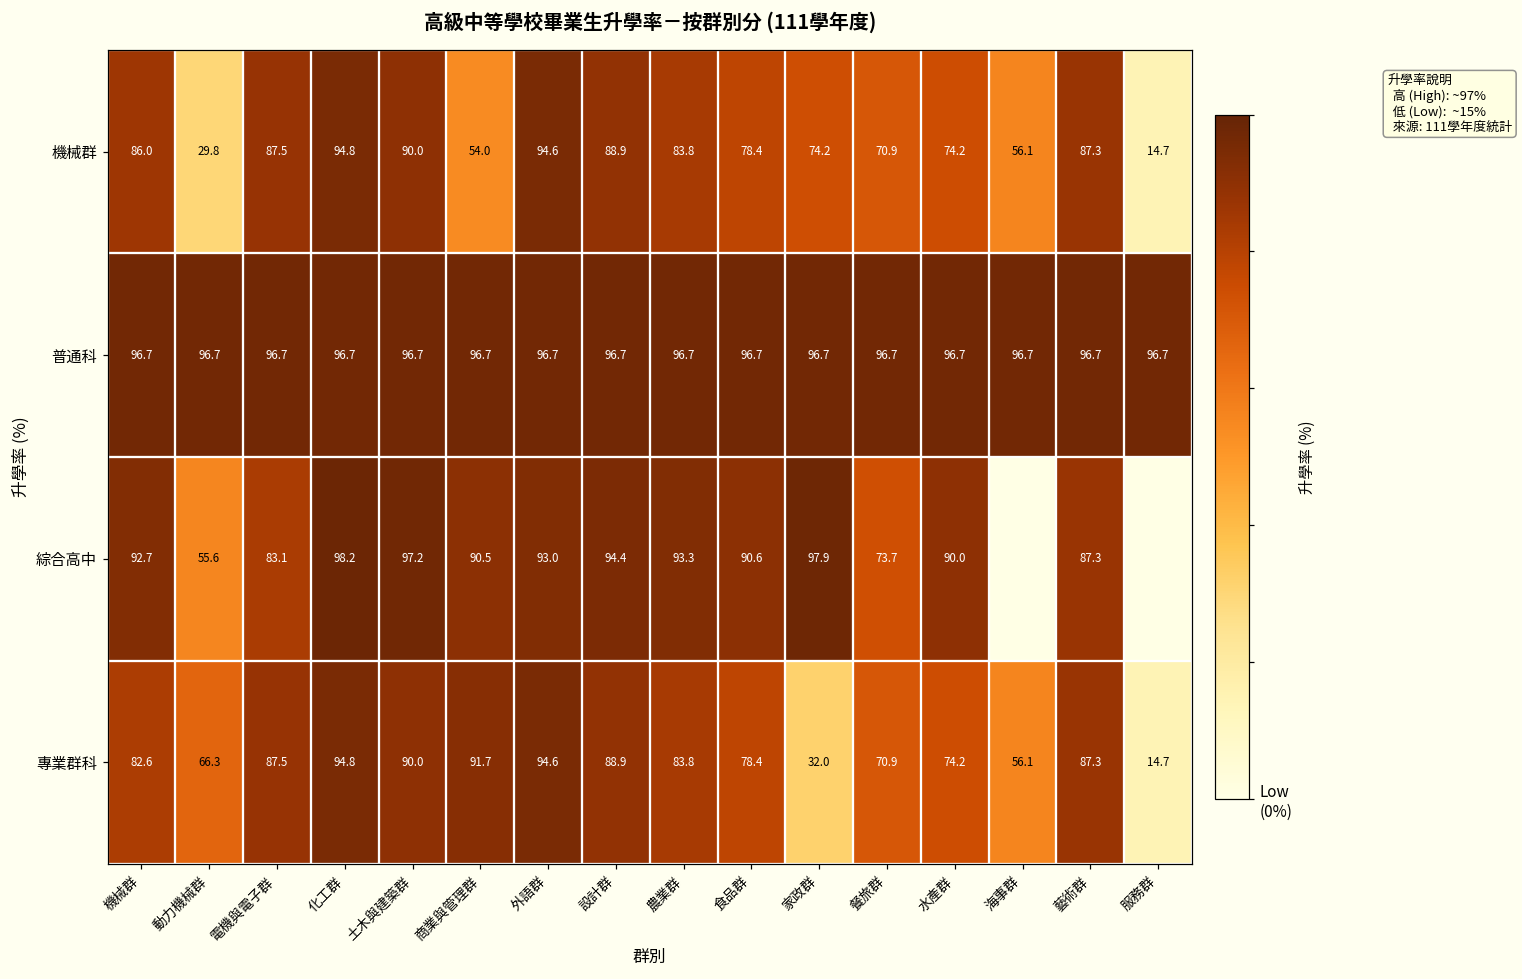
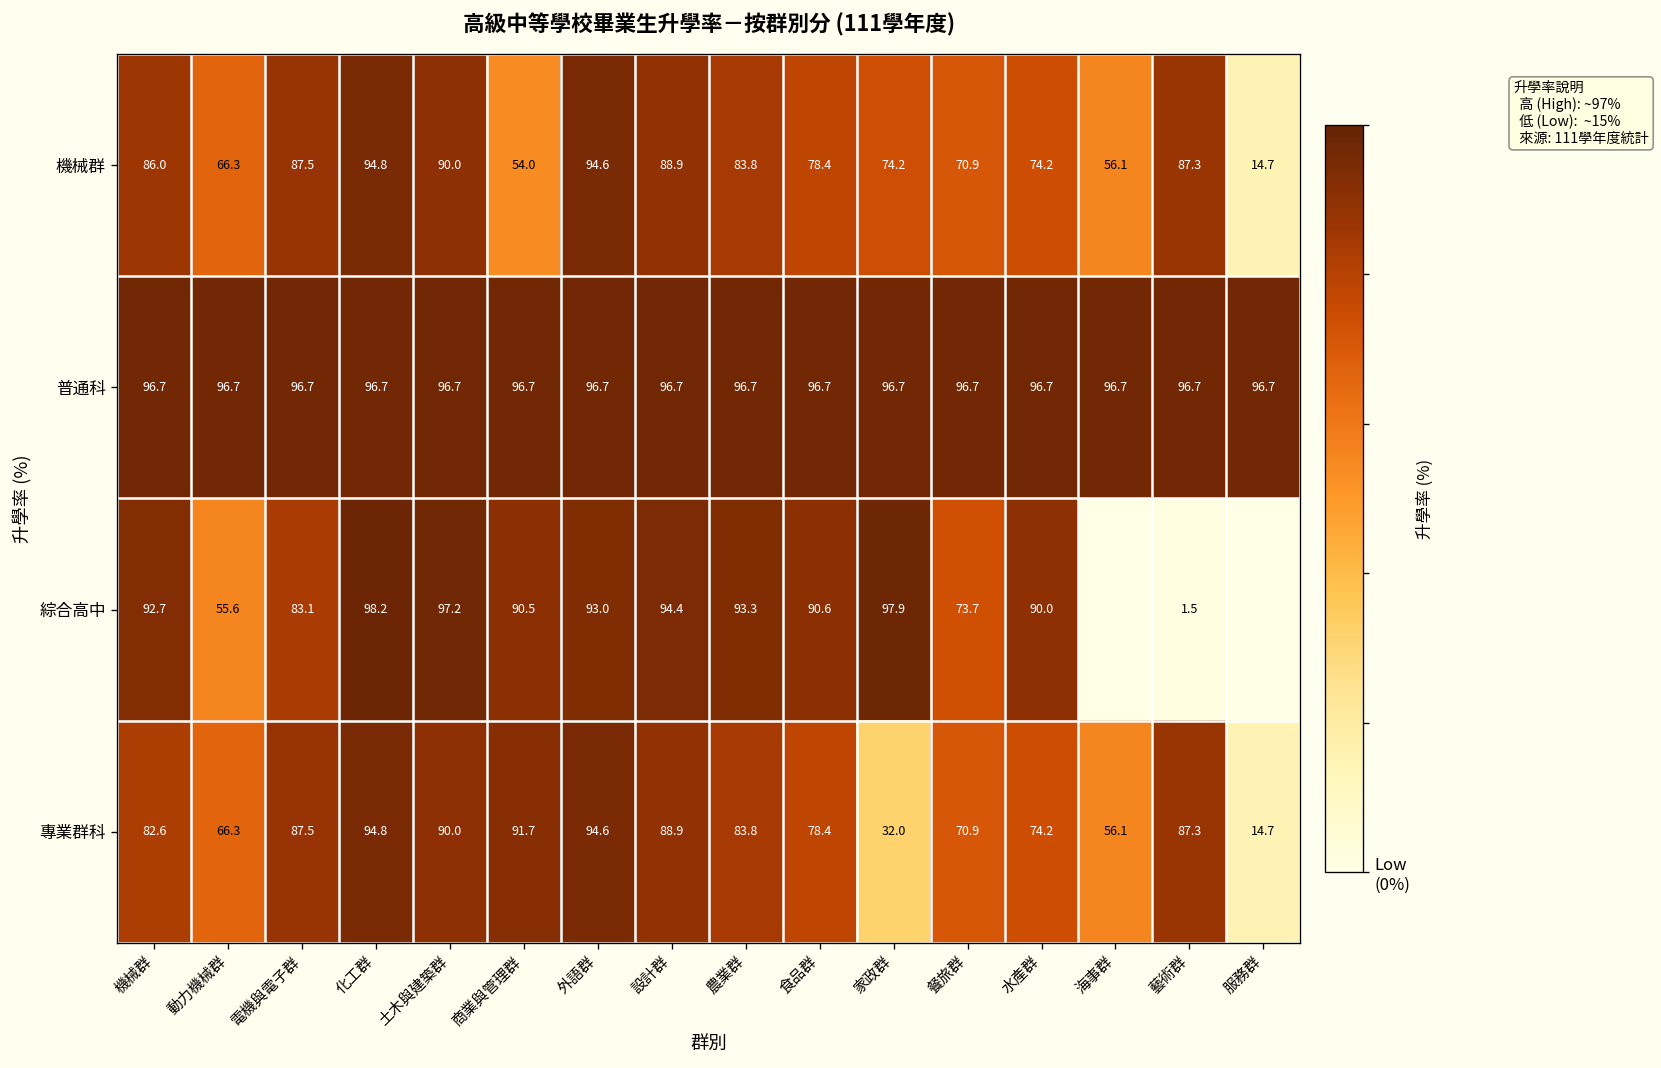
  {
    "機械群": {
      "機械群": 86.0,
-     "動力機械群": 29.8,
+     "動力機械群": 66.3,
      "電機與電子群": 87.5,
      "化工群": 94.8,
      "土木與建築群": 90.0,
      "商業與管理群": 54.0,
      "外語群": 94.6,
      "設計群": 88.9,
      "農業群": 83.8,
      "食品群": 78.4,
      "家政群": 74.2,
      "餐旅群": 70.9,
      "水產群": 74.2,
      "海事群": 56.1,
      "藝術群": 87.3,
      "服務群": 14.7
    },
    "普通科": {
      "機械群": 96.7,
      "動力機械群": 96.7,
      "電機與電子群": 96.7,
      "化工群": 96.7,
      "土木與建築群": 96.7,
      "商業與管理群": 96.7,
      "外語群": 96.7,
      "設計群": 96.7,
      "農業群": 96.7,
      "食品群": 96.7,
      "家政群": 96.7,
      "餐旅群": 96.7,
      "水產群": 96.7,
      "海事群": 96.7,
      "藝術群": 96.7,
      "服務群": 96.7
    },
    "綜合高中": {
      "機械群": 92.7,
      "動力機械群": 55.6,
      "電機與電子群": 83.1,
      "化工群": 98.2,
      "土木與建築群": 97.2,
      "商業與管理群": 90.5,
      "外語群": 93.0,
      "設計群": 94.4,
      "農業群": 93.3,
      "食品群": 90.6,
      "家政群": 97.9,
      "餐旅群": 73.7,
      "水產群": 90.0,
-     "藝術群": 87.3
+     "藝術群": 1.5
    },
    "專業群科": {
      "機械群": 82.6,
      "動力機械群": 66.3,
      "電機與電子群": 87.5,
      "化工群": 94.8,
      "土木與建築群": 90.0,
      "商業與管理群": 91.7,
      "外語群": 94.6,
      "設計群": 88.9,
      "農業群": 83.8,
      "食品群": 78.4,
      "家政群": 32.0,
      "餐旅群": 70.9,
      "水產群": 74.2,
      "海事群": 56.1,
      "藝術群": 87.3,
      "服務群": 14.7
    }
  }
